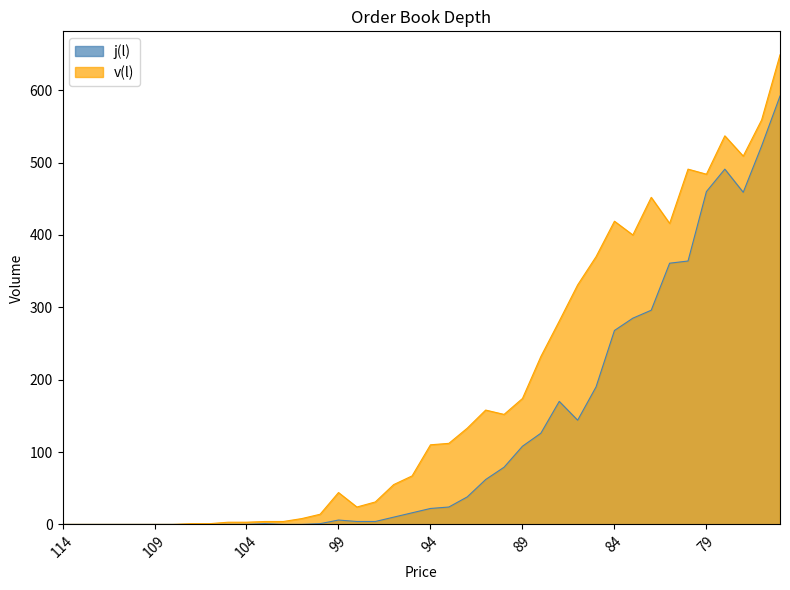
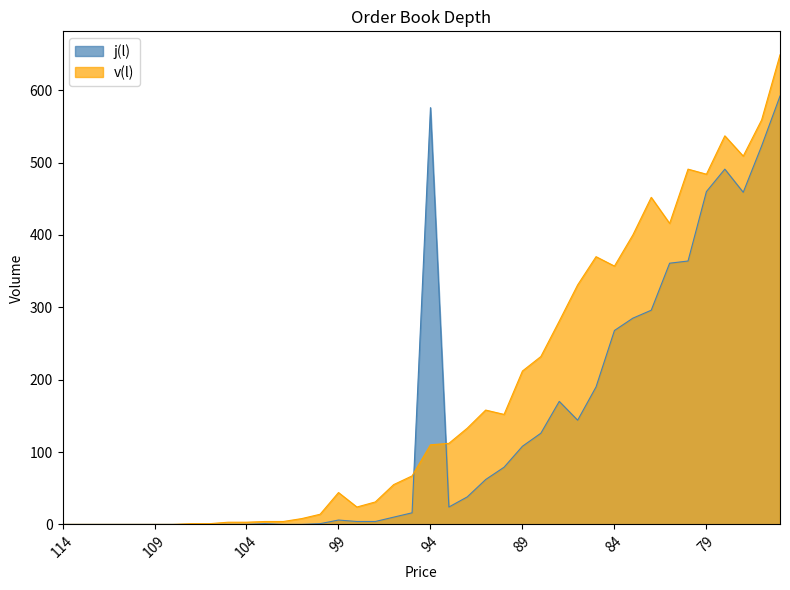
  {
    "j(l)": {
      "99": 10,
-     "94": 20,
+     "94": 580,
      "89": 110,
      "84": 270,
      "79": 460
    },
    "v(l)": {
      "99": 40,
      "94": 110,
-     "89": 170,
-     "84": 420,
+     "89": 210,
+     "84": 360,
      "79": 480
    }
  }
